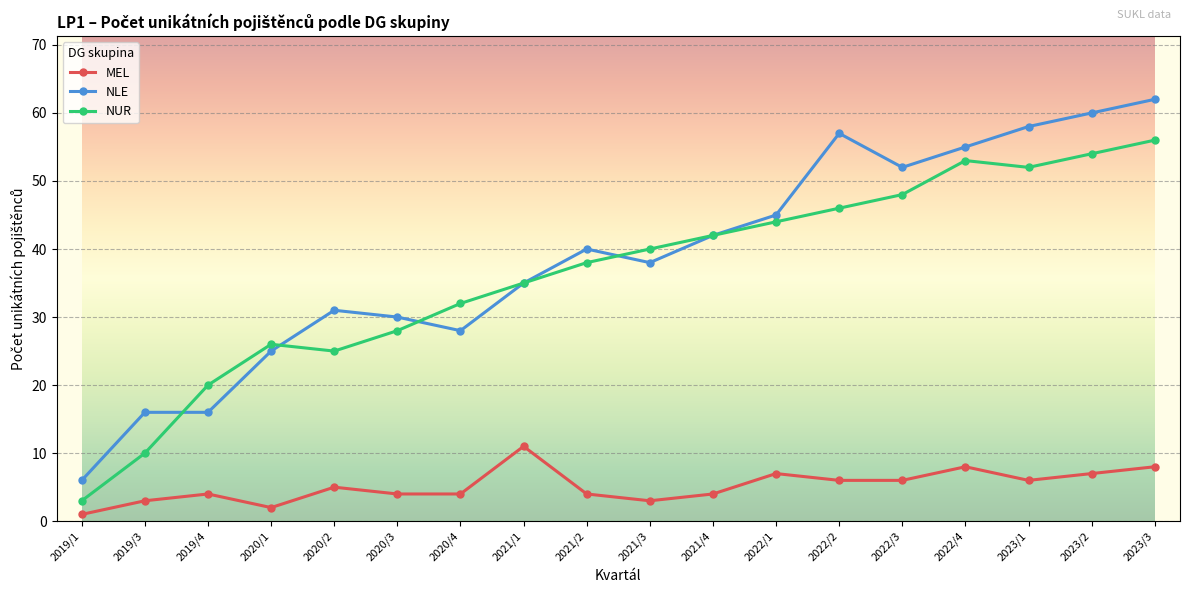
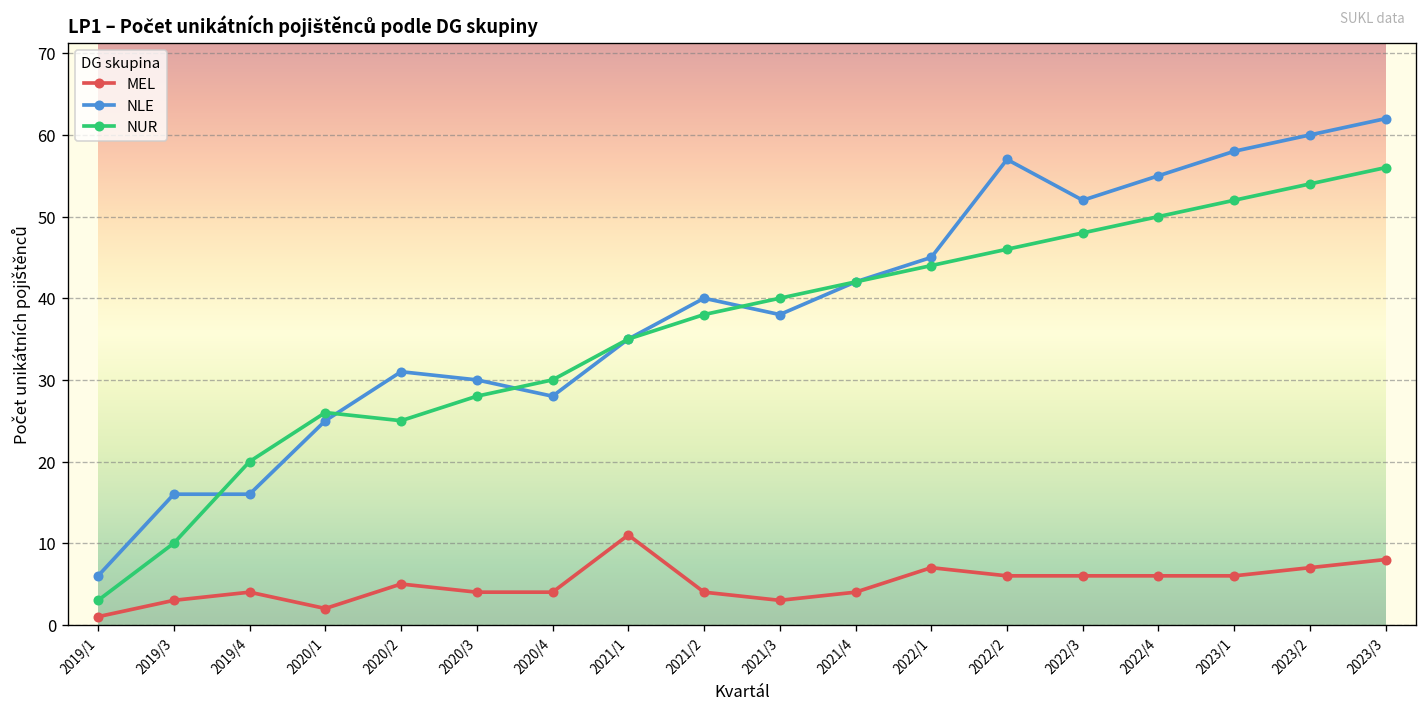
  {
    "MEL": {
      "2019/1": 1,
      "2019/3": 3,
      "2019/4": 4,
      "2020/1": 2,
      "2020/2": 5,
      "2020/3": 4,
      "2020/4": 4,
      "2021/1": 11,
      "2021/2": 4,
      "2021/3": 3,
      "2021/4": 4,
      "2022/1": 7,
      "2022/2": 6,
      "2022/3": 6,
-     "2022/4": 8,
+     "2022/4": 6,
      "2023/1": 6,
      "2023/2": 7,
      "2023/3": 8
    },
    "NLE": {
      "2019/1": 6,
      "2019/3": 16,
      "2019/4": 16,
      "2020/1": 25,
      "2020/2": 31,
      "2020/3": 30,
      "2020/4": 28,
      "2021/2": 40,
      "2021/3": 38,
      "2022/1": 45,
      "2022/2": 57,
      "2022/3": 52,
      "2022/4": 55,
      "2023/1": 58,
      "2023/2": 60,
      "2023/3": 62
    },
    "NUR": {
      "2019/1": 3,
      "2019/3": 10,
      "2019/4": 20,
      "2020/1": 26,
      "2020/2": 25,
      "2020/3": 28,
-     "2020/4": 32,
+     "2020/4": 30,
      "2021/2": 38,
      "2021/3": 40,
      "2022/1": 44,
      "2022/2": 46,
      "2022/3": 48,
-     "2022/4": 53,
+     "2022/4": 50,
      "2023/1": 52,
      "2023/2": 54,
      "2023/3": 56
    }
  }
